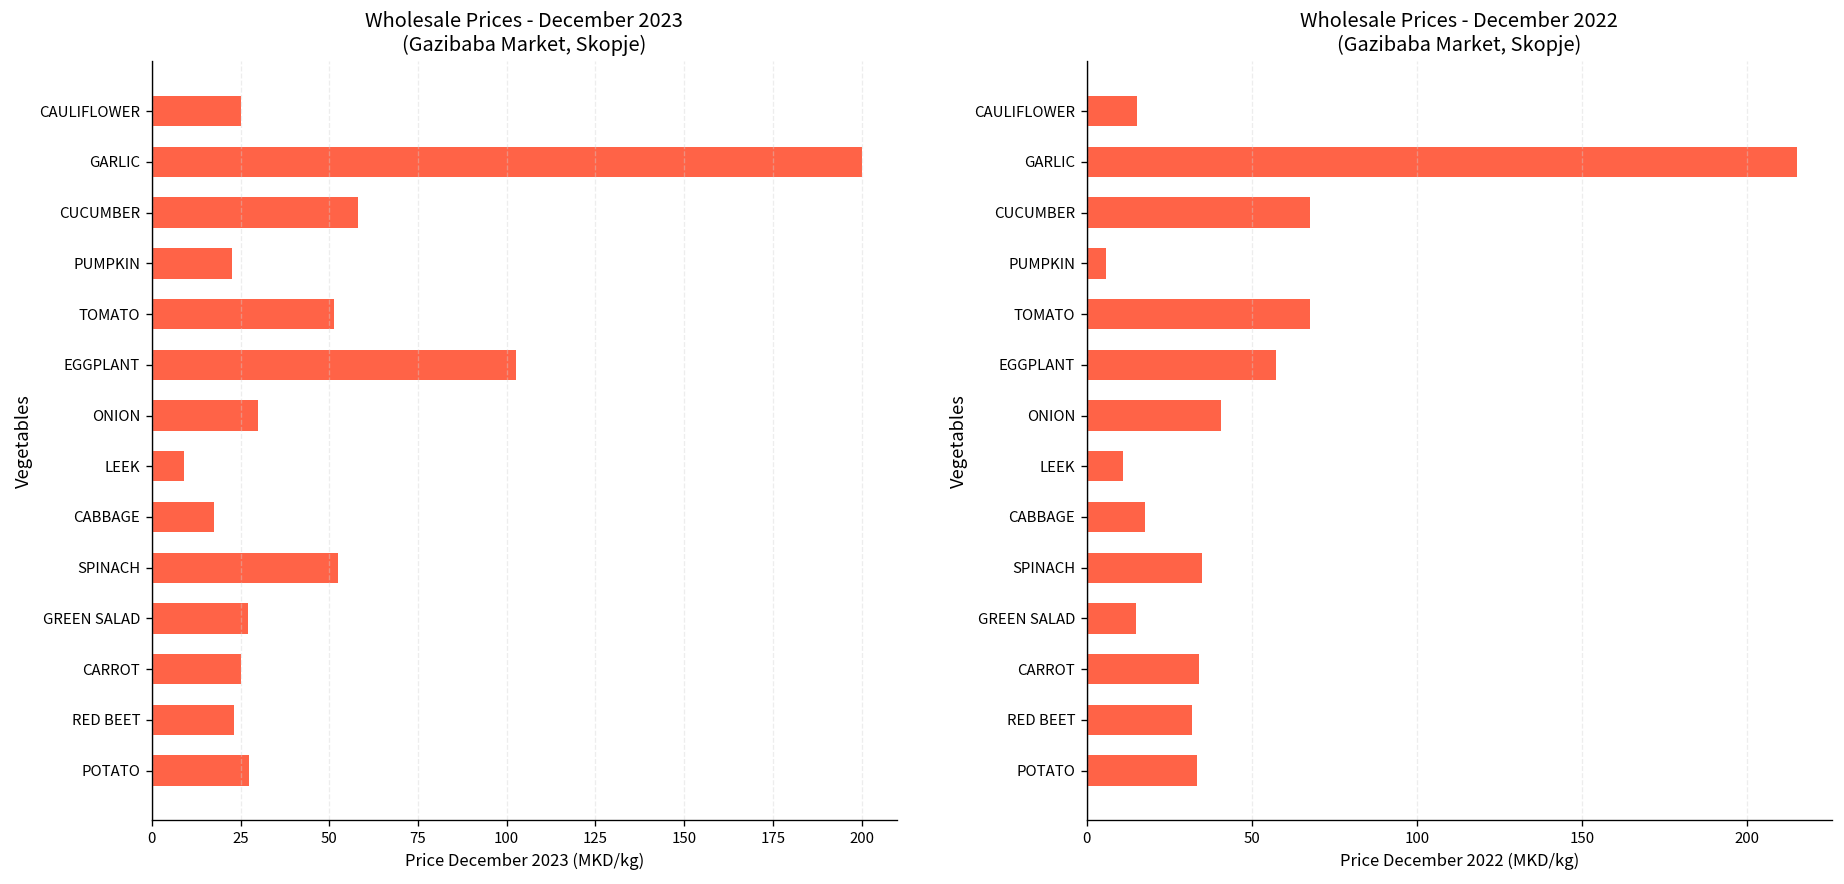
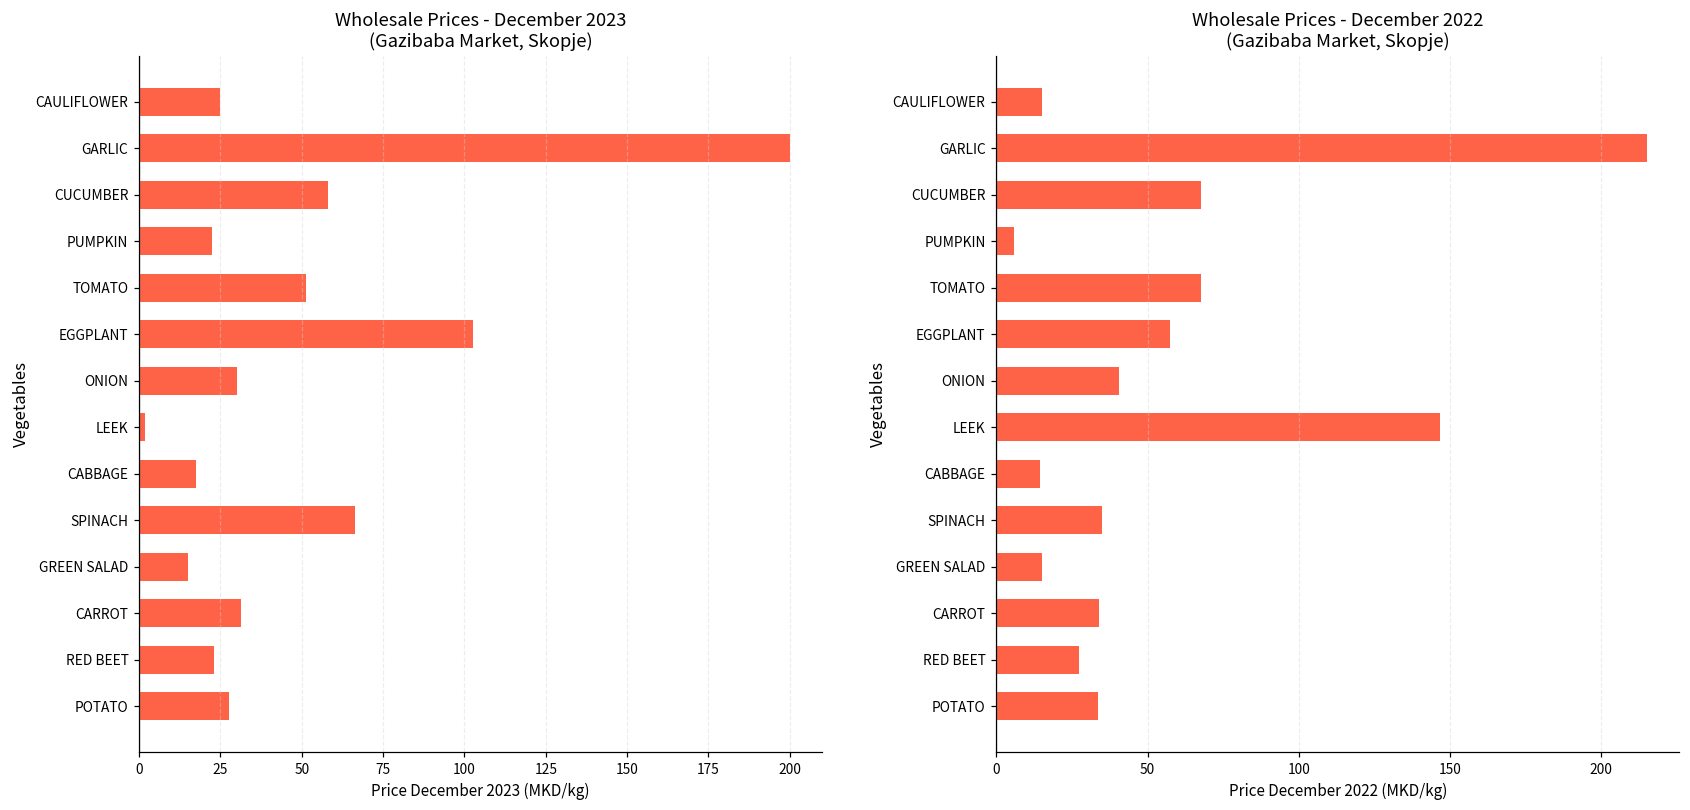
  {
    "Wholesale Prices - December 2023 (Gazibaba Market, Skopje)": {
      "CAULIFLOWER": 25,
      "GARLIC": 200,
      "CUCUMBER": 58,
      "PUMPKIN": 23,
      "TOMATO": 51,
      "EGGPLANT": 103,
      "ONION": 30,
-     "LEEK": 9,
+     "LEEK": 2,
      "CABBAGE": 18,
-     "SPINACH": 53,
-     "GREEN SALAD": 27,
-     "CARROT": 25,
+     "SPINACH": 67,
+     "GREEN SALAD": 15,
+     "CARROT": 31,
      "RED BEET": 23,
      "POTATO": 28
    },
    "Wholesale Prices - December 2022 (Gazibaba Market, Skopje)": {
      "CAULIFLOWER": 15,
      "GARLIC": 215,
      "CUCUMBER": 68,
      "PUMPKIN": 6,
      "TOMATO": 68,
      "EGGPLANT": 57,
      "ONION": 41,
-     "LEEK": 11,
-     "CABBAGE": 18,
+     "LEEK": 147,
+     "CABBAGE": 15,
      "SPINACH": 35,
      "GREEN SALAD": 15,
      "CARROT": 34,
-     "RED BEET": 32,
+     "RED BEET": 28,
      "POTATO": 34
    }
  }
